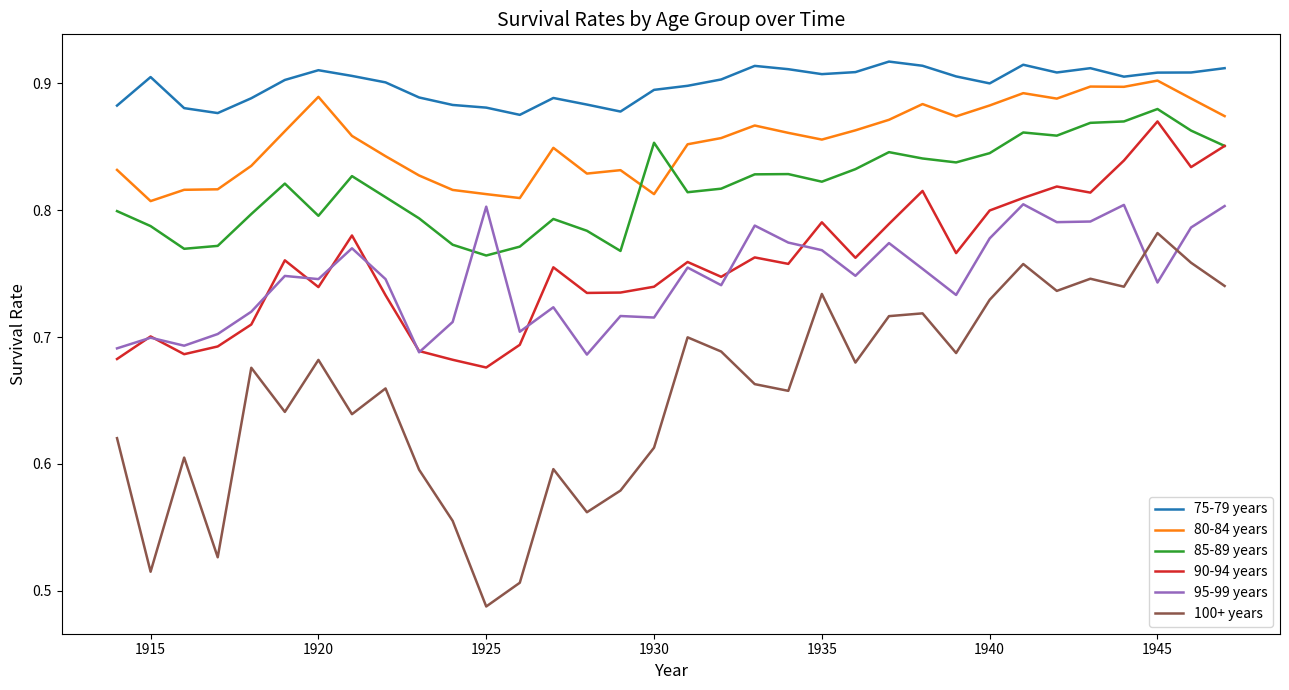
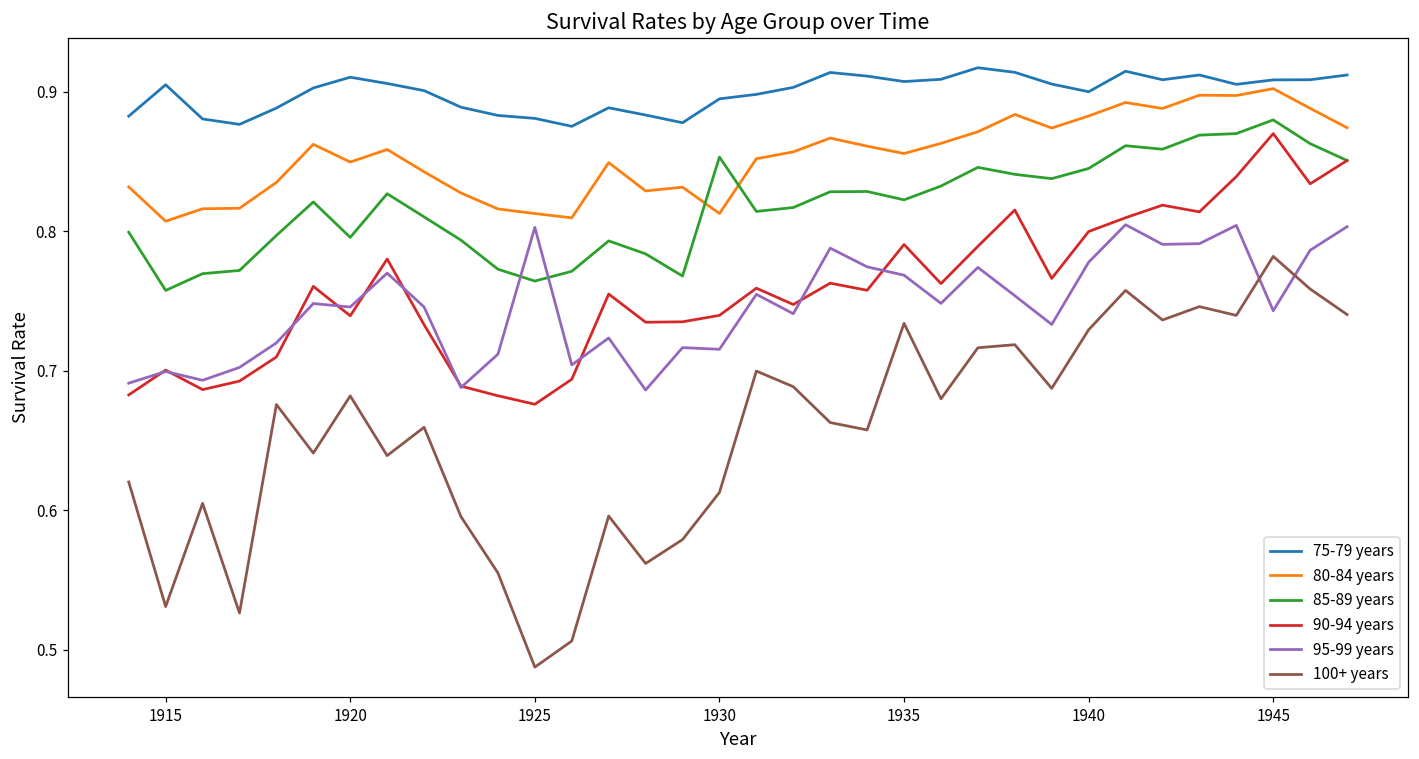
  {
    "75-79 years": {
      "1915": 0.905,
      "1920": 0.910,
      "1925": 0.881,
      "1930": 0.895,
      "1935": 0.907,
      "1940": 0.900,
      "1945": 0.909
    },
    "80-84 years": {
      "1915": 0.807,
-     "1920": 0.889,
+     "1920": 0.850,
      "1925": 0.813,
      "1930": 0.813,
      "1935": 0.856,
      "1940": 0.883,
      "1945": 0.902
    },
    "85-89 years": {
-     "1915": 0.788,
+     "1915": 0.758,
      "1920": 0.796,
      "1925": 0.764,
      "1930": 0.853,
      "1935": 0.823,
      "1940": 0.845,
      "1945": 0.880
    },
    "90-94 years": {
      "1920": 0.739,
      "1925": 0.676,
      "1930": 0.740,
      "1935": 0.791,
      "1940": 0.800,
      "1945": 0.870
    },
    "95-99 years": {
      "1920": 0.746,
      "1925": 0.803,
      "1930": 0.715,
      "1935": 0.769,
      "1940": 0.778,
      "1945": 0.743
    },
    "100+ years": {
-     "1915": 0.515,
+     "1915": 0.531,
      "1920": 0.682,
      "1925": 0.488,
      "1930": 0.613,
      "1935": 0.734,
      "1940": 0.729,
      "1945": 0.782
    }
  }
